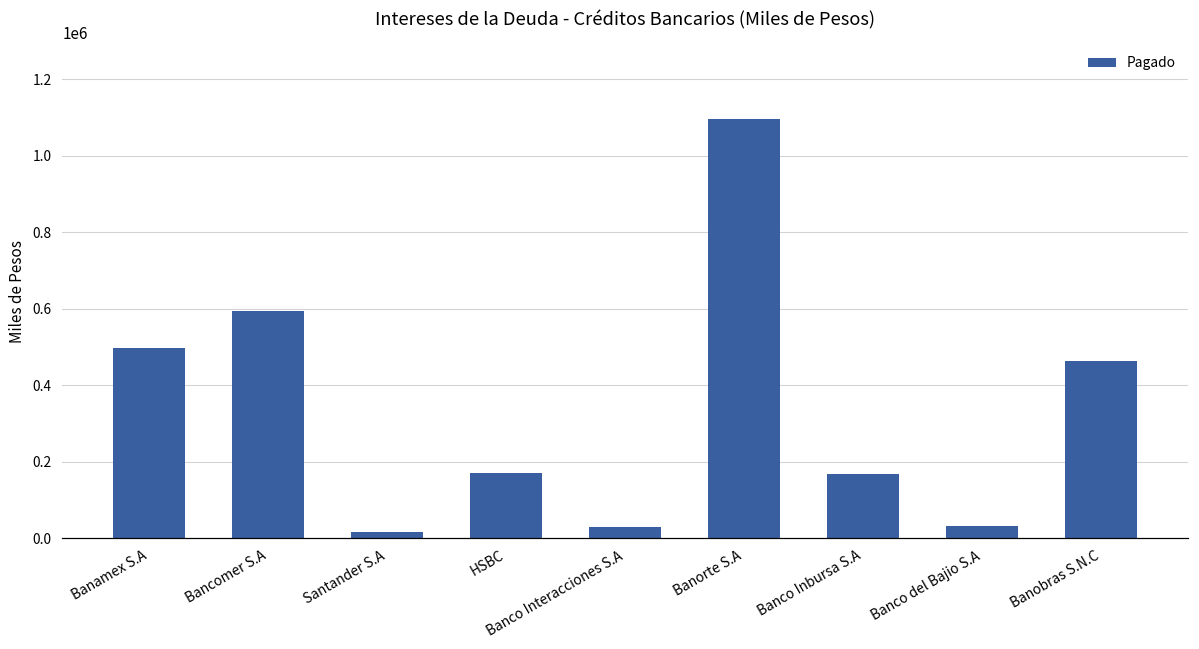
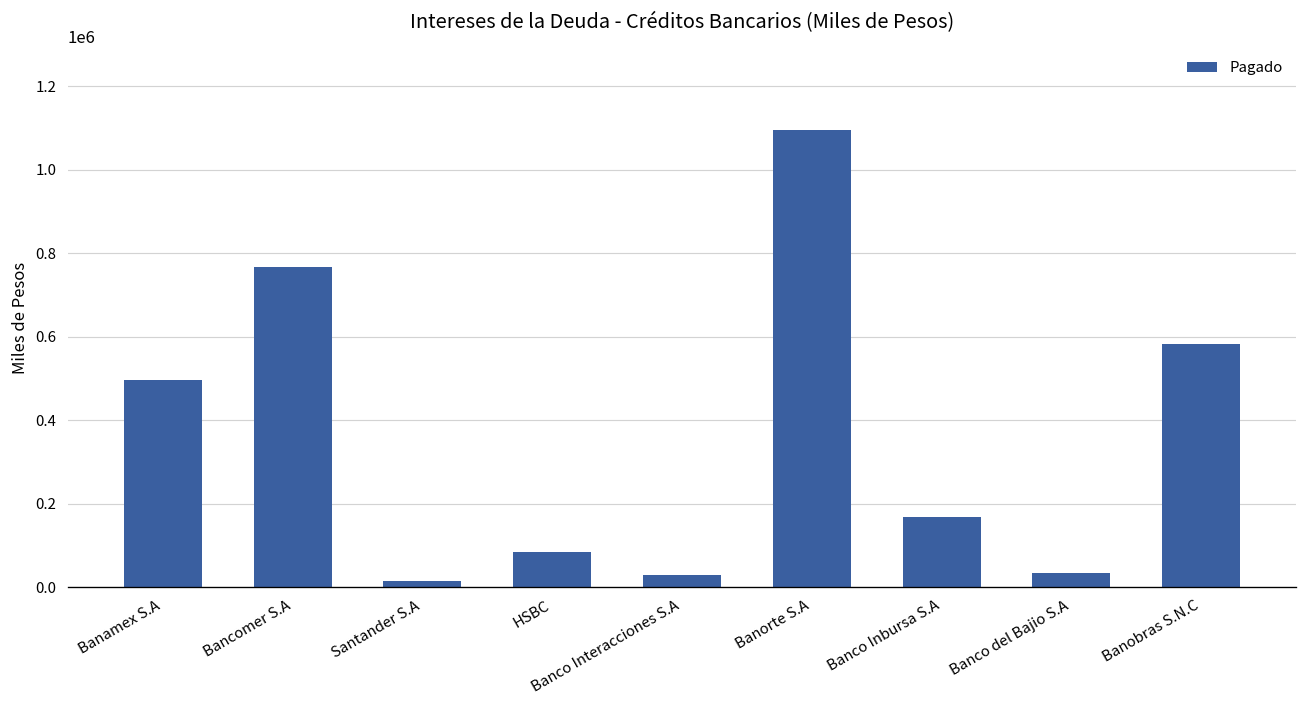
  {
    "Banamex S.A": 500000,
-   "Bancomer S.A": 590000,
+   "Bancomer S.A": 770000,
    "Santander S.A": 20000,
-   "HSBC": 170000,
+   "HSBC": 80000,
    "Banco Interacciones S.A": 30000,
    "Banorte S.A": 1090000,
    "Banco Inbursa S.A": 170000,
    "Banco del Bajio S.A": 30000,
-   "Banobras S.N.C": 460000
+   "Banobras S.N.C": 580000
  }
